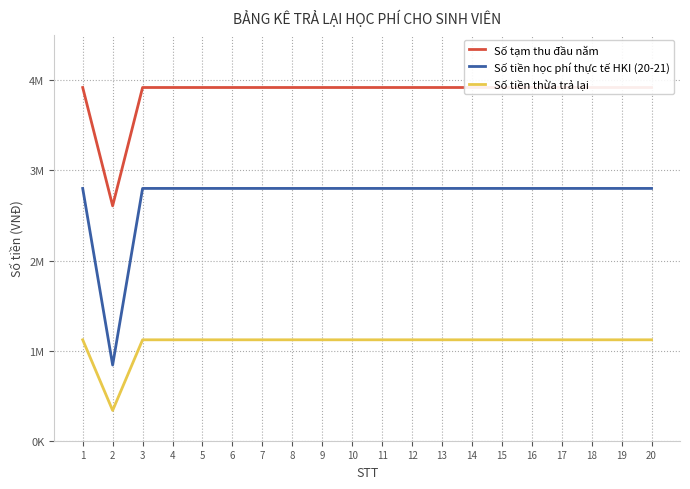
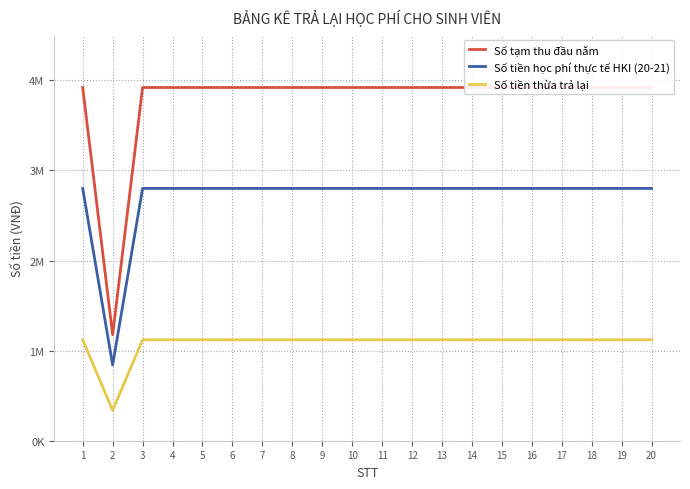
  {
    "Số tạm thu đầu năm": {
      "1": 3900000,
-     "2": 2600000,
+     "2": 1200000,
      "3": 3900000,
      "4": 3900000,
      "5": 3900000,
      "6": 3900000,
      "7": 3900000,
      "8": 3900000,
      "9": 3900000,
      "10": 3900000,
      "11": 3900000,
      "12": 3900000,
      "13": 3900000
    },
    "Số tiền học phí thực tế HKI (20-21)": {
      "1": 2800000,
      "2": 800000,
      "3": 2800000,
      "4": 2800000,
      "5": 2800000,
      "6": 2800000,
      "7": 2800000,
      "8": 2800000,
      "9": 2800000,
      "10": 2800000,
      "11": 2800000,
      "12": 2800000,
      "13": 2800000,
      "14": 2800000,
      "15": 2800000,
      "16": 2800000,
      "17": 2800000,
      "18": 2800000,
      "19": 2800000,
      "20": 2800000
    },
    "Số tiền thừa trả lại": {
      "1": 1100000,
      "2": 300000,
      "3": 1100000,
      "4": 1100000,
      "5": 1100000,
      "6": 1100000,
      "7": 1100000,
      "8": 1100000,
      "9": 1100000,
      "10": 1100000,
      "11": 1100000,
      "12": 1100000,
      "13": 1100000,
      "14": 1100000,
      "15": 1100000,
      "16": 1100000,
      "17": 1100000,
      "18": 1100000,
      "19": 1100000,
      "20": 1100000
    }
  }
